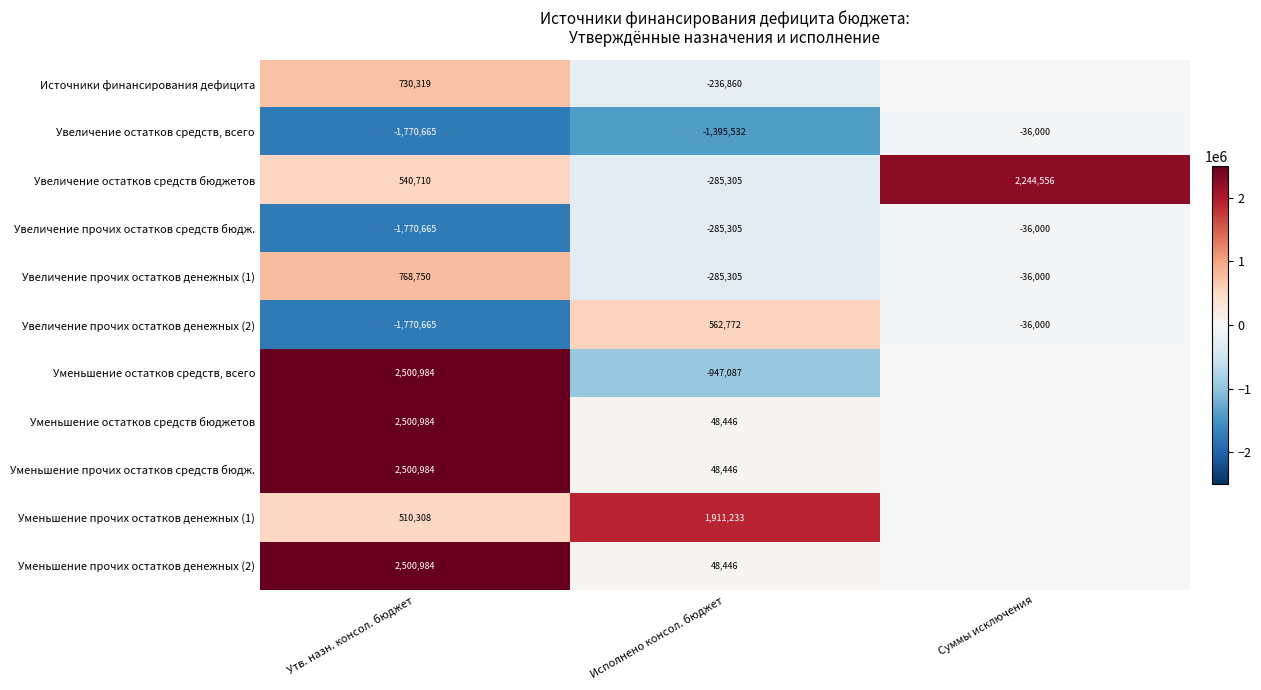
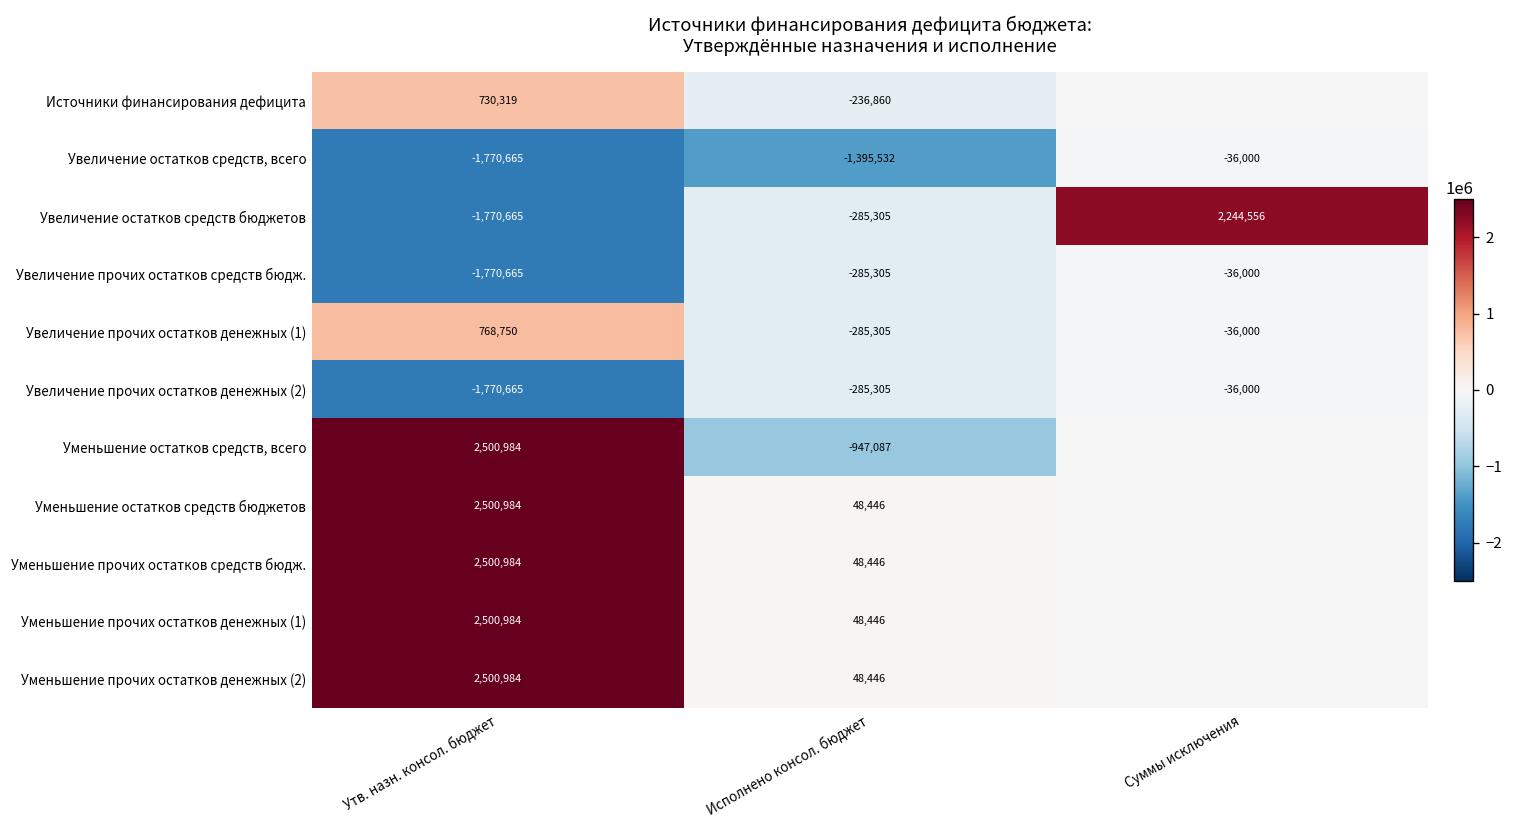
  {
    "Источники финансирования дефицита": {
      "Утв. назн. консол. бюджет": "730,319",
      "Исполнено консол. бюджет": "-236,860"
    },
    "Увеличение остатков средств, всего": {
      "Утв. назн. консол. бюджет": "-1,770,665",
      "Исполнено консол. бюджет": "-1,395,532",
      "Суммы исключения": "-36,000"
    },
    "Увеличение остатков средств бюджетов": {
-     "Утв. назн. консол. бюджет": "540,710",
+     "Утв. назн. консол. бюджет": "-1,770,665",
      "Исполнено консол. бюджет": "-285,305",
      "Суммы исключения": "2,244,556"
    },
    "Увеличение прочих остатков средств бюдж.": {
      "Утв. назн. консол. бюджет": "-1,770,665",
      "Исполнено консол. бюджет": "-285,305",
      "Суммы исключения": "-36,000"
    },
    "Увеличение прочих остатков денежных (1)": {
      "Утв. назн. консол. бюджет": "768,750",
      "Исполнено консол. бюджет": "-285,305",
      "Суммы исключения": "-36,000"
    },
    "Увеличение прочих остатков денежных (2)": {
      "Утв. назн. консол. бюджет": "-1,770,665",
-     "Исполнено консол. бюджет": "562,772",
+     "Исполнено консол. бюджет": "-285,305",
      "Суммы исключения": "-36,000"
    },
    "Уменьшение остатков средств, всего": {
      "Утв. назн. консол. бюджет": "2,500,984",
      "Исполнено консол. бюджет": "-947,087"
    },
    "Уменьшение остатков средств бюджетов": {
      "Утв. назн. консол. бюджет": "2,500,984",
      "Исполнено консол. бюджет": "48,446"
    },
    "Уменьшение прочих остатков средств бюдж.": {
      "Утв. назн. консол. бюджет": "2,500,984",
      "Исполнено консол. бюджет": "48,446"
    },
    "Уменьшение прочих остатков денежных (1)": {
-     "Утв. назн. консол. бюджет": "510,308",
-     "Исполнено консол. бюджет": "1,911,233"
+     "Утв. назн. консол. бюджет": "2,500,984",
+     "Исполнено консол. бюджет": "48,446"
    },
    "Уменьшение прочих остатков денежных (2)": {
      "Утв. назн. консол. бюджет": "2,500,984",
      "Исполнено консол. бюджет": "48,446"
    }
  }
